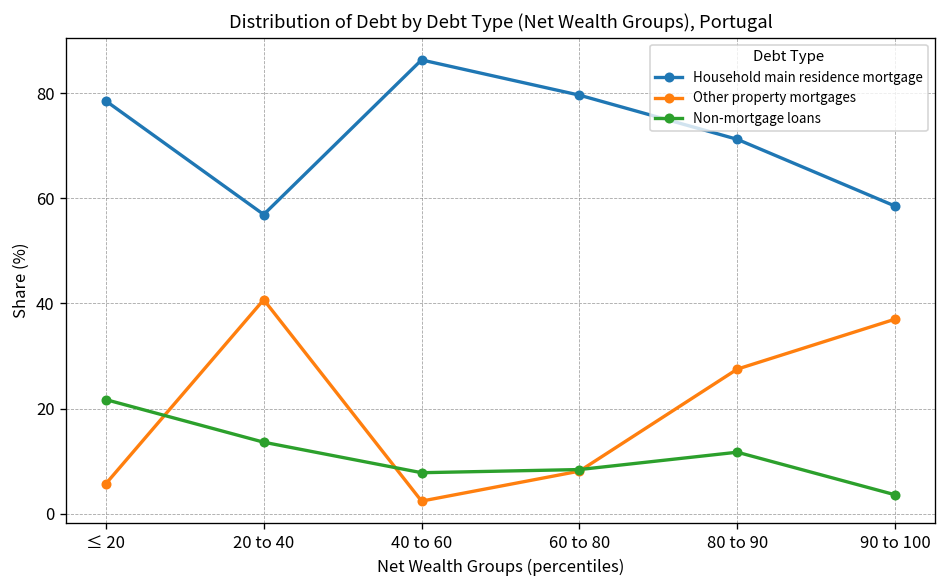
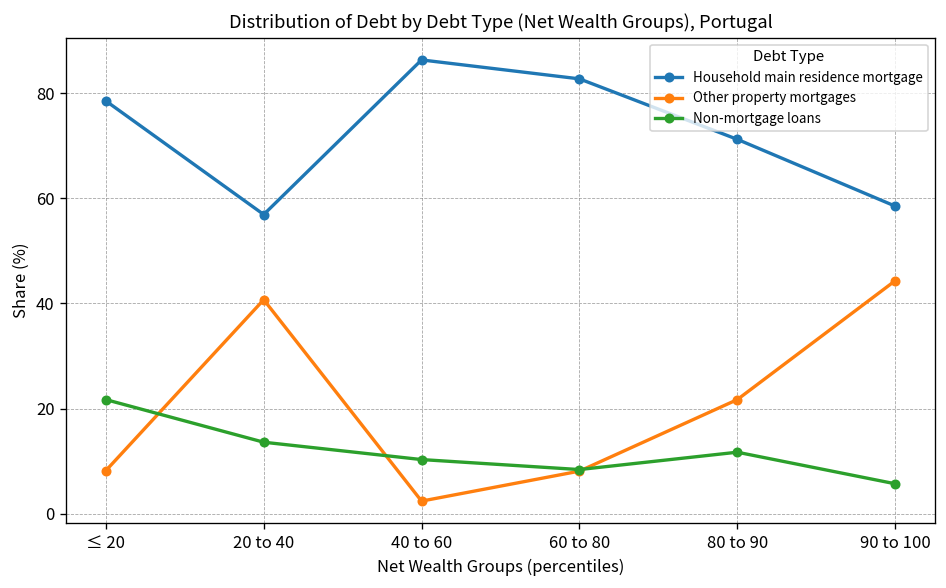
  {
    "Household main residence mortgage": {
      "≤ 20": 79,
      "20 to 40": 57,
      "40 to 60": 86,
-     "60 to 80": 80,
+     "60 to 80": 83,
      "80 to 90": 71,
      "90 to 100": 59
    },
    "Other property mortgages": {
-     "≤ 20": 6,
+     "≤ 20": 8,
      "20 to 40": 41,
      "40 to 60": 2,
-     "80 to 90": 28,
-     "90 to 100": 37
+     "80 to 90": 22,
+     "90 to 100": 44
    },
    "Non-mortgage loans": {
      "≤ 20": 22,
      "20 to 40": 14,
-     "40 to 60": 8,
+     "40 to 60": 10,
      "80 to 90": 12,
-     "90 to 100": 4
+     "90 to 100": 6
    }
  }
